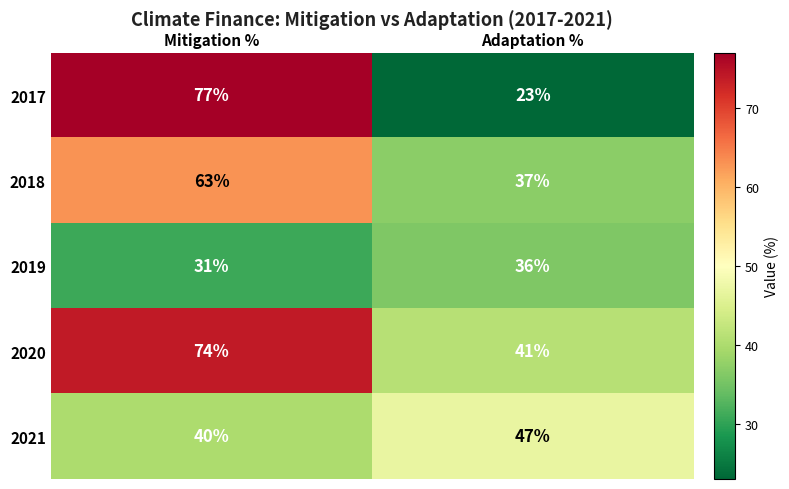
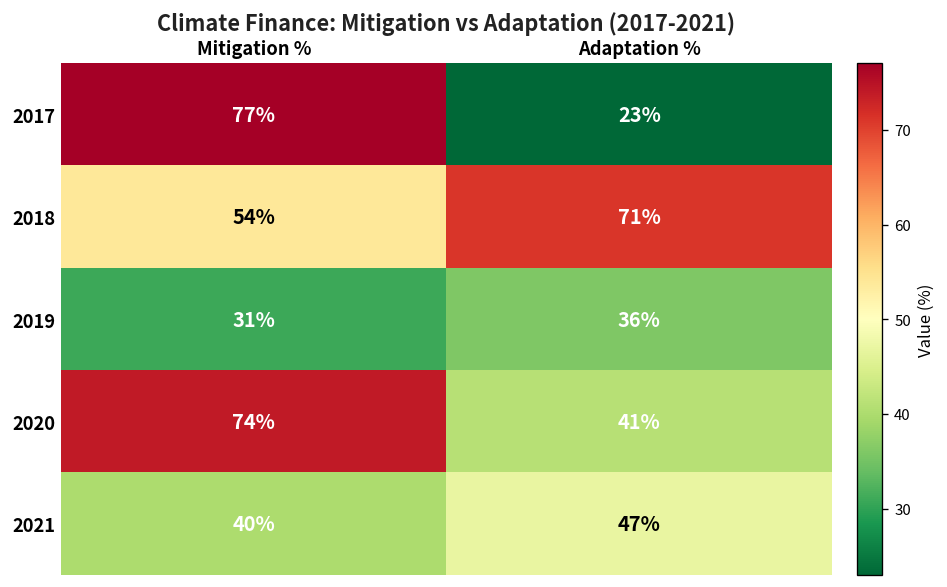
  {
    "2017": {
      "Mitigation %": "77%",
      "Adaptation %": "23%"
    },
    "2018": {
-     "Mitigation %": "63%",
-     "Adaptation %": "37%"
+     "Mitigation %": "54%",
+     "Adaptation %": "71%"
    },
    "2019": {
      "Mitigation %": "31%",
      "Adaptation %": "36%"
    },
    "2020": {
      "Mitigation %": "74%",
      "Adaptation %": "41%"
    },
    "2021": {
      "Mitigation %": "40%",
      "Adaptation %": "47%"
    }
  }
